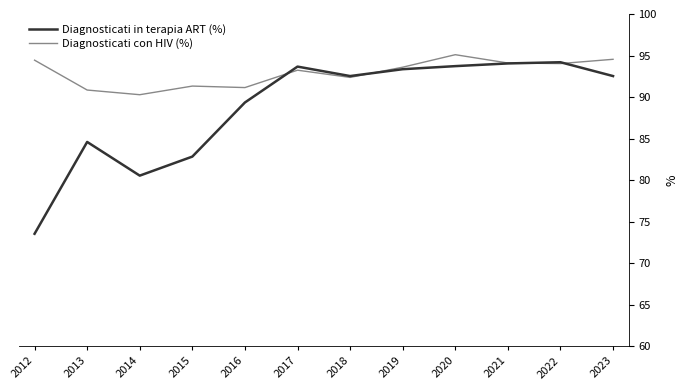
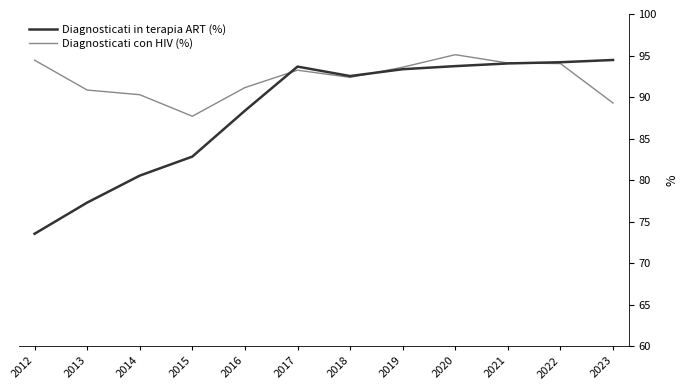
  {
    "Diagnosticati in terapia ART (%)": {
      "2012": 74,
-     "2013": 85,
+     "2013": 77,
      "2014": 81,
      "2015": 83,
-     "2016": 89,
+     "2016": 88,
      "2017": 94,
      "2020": 94,
-     "2023": 93
+     "2023": 94
    },
    "Diagnosticati con HIV (%)": {
      "2012": 94,
      "2013": 91,
      "2014": 90,
-     "2015": 91,
+     "2015": 88,
      "2016": 91,
      "2017": 93,
      "2020": 95,
-     "2023": 95
+     "2023": 89
    }
  }
